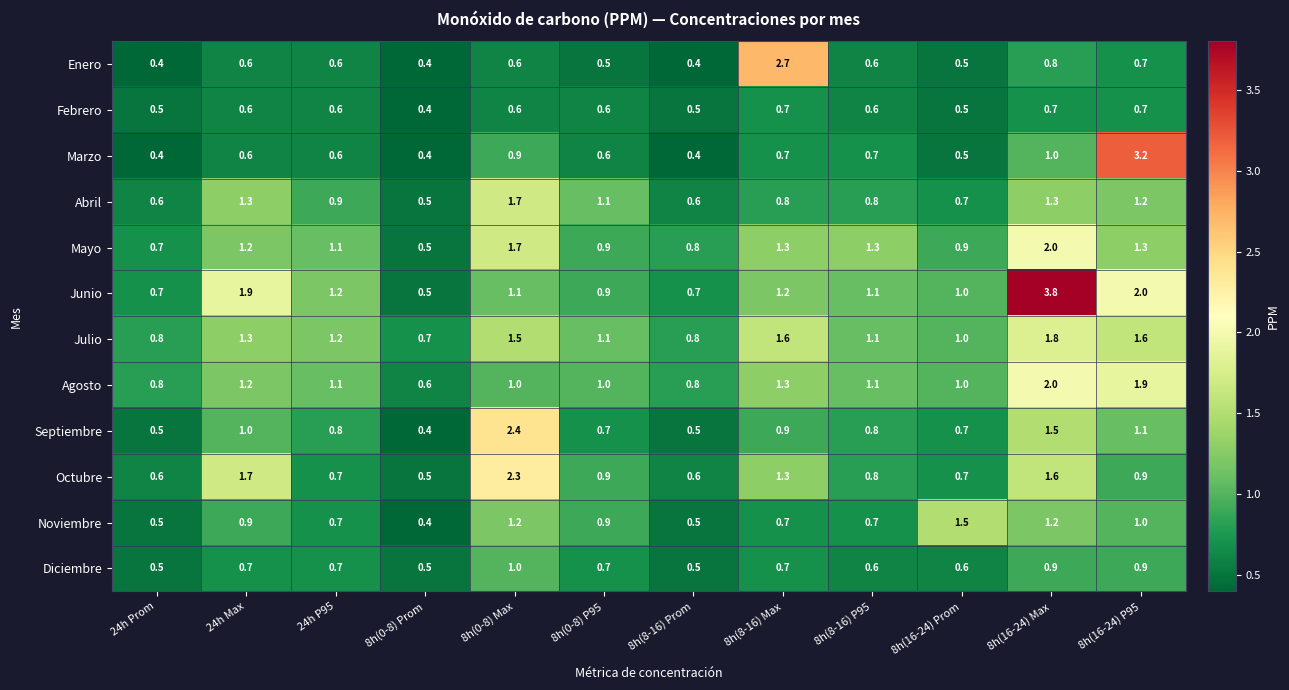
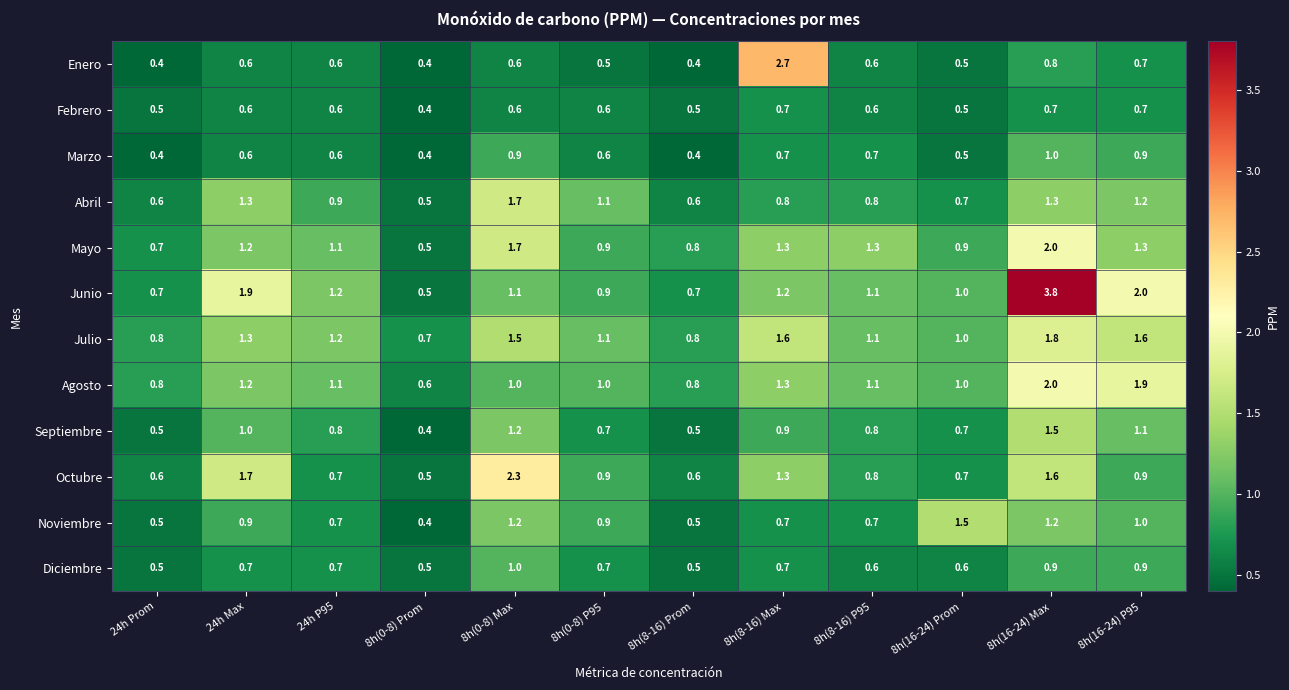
  {
    "Enero": {
      "24h Prom": 0.4,
      "24h Max": 0.6,
      "24h P95": 0.6,
      "8h(0-8) Prom": 0.4,
      "8h(0-8) Max": 0.6,
      "8h(0-8) P95": 0.5,
      "8h(8-16) Prom": 0.4,
      "8h(8-16) Max": 2.7,
      "8h(8-16) P95": 0.6,
      "8h(16-24) Prom": 0.5,
      "8h(16-24) Max": 0.8,
      "8h(16-24) P95": 0.7
    },
    "Febrero": {
      "24h Prom": 0.5,
      "24h Max": 0.6,
      "24h P95": 0.6,
      "8h(0-8) Prom": 0.4,
      "8h(0-8) Max": 0.6,
      "8h(0-8) P95": 0.6,
      "8h(8-16) Prom": 0.5,
      "8h(8-16) Max": 0.7,
      "8h(8-16) P95": 0.6,
      "8h(16-24) Prom": 0.5,
      "8h(16-24) Max": 0.7,
      "8h(16-24) P95": 0.7
    },
    "Marzo": {
      "24h Prom": 0.4,
      "24h Max": 0.6,
      "24h P95": 0.6,
      "8h(0-8) Prom": 0.4,
      "8h(0-8) Max": 0.9,
      "8h(0-8) P95": 0.6,
      "8h(8-16) Prom": 0.4,
      "8h(8-16) Max": 0.7,
      "8h(8-16) P95": 0.7,
      "8h(16-24) Prom": 0.5,
      "8h(16-24) Max": 1.0,
-     "8h(16-24) P95": 3.2
+     "8h(16-24) P95": 0.9
    },
    "Abril": {
      "24h Prom": 0.6,
      "24h Max": 1.3,
      "24h P95": 0.9,
      "8h(0-8) Prom": 0.5,
      "8h(0-8) Max": 1.7,
      "8h(0-8) P95": 1.1,
      "8h(8-16) Prom": 0.6,
      "8h(8-16) Max": 0.8,
      "8h(8-16) P95": 0.8,
      "8h(16-24) Prom": 0.7,
      "8h(16-24) Max": 1.3,
      "8h(16-24) P95": 1.2
    },
    "Mayo": {
      "24h Prom": 0.7,
      "24h Max": 1.2,
      "24h P95": 1.1,
      "8h(0-8) Prom": 0.5,
      "8h(0-8) Max": 1.7,
      "8h(0-8) P95": 0.9,
      "8h(8-16) Prom": 0.8,
      "8h(8-16) Max": 1.3,
      "8h(8-16) P95": 1.3,
      "8h(16-24) Prom": 0.9,
      "8h(16-24) Max": 2.0,
      "8h(16-24) P95": 1.3
    },
    "Junio": {
      "24h Prom": 0.7,
      "24h Max": 1.9,
      "24h P95": 1.2,
      "8h(0-8) Prom": 0.5,
      "8h(0-8) Max": 1.1,
      "8h(0-8) P95": 0.9,
      "8h(8-16) Prom": 0.7,
      "8h(8-16) Max": 1.2,
      "8h(8-16) P95": 1.1,
      "8h(16-24) Prom": 1.0,
      "8h(16-24) Max": 3.8,
      "8h(16-24) P95": 2.0
    },
    "Julio": {
      "24h Prom": 0.8,
      "24h Max": 1.3,
      "24h P95": 1.2,
      "8h(0-8) Prom": 0.7,
      "8h(0-8) Max": 1.5,
      "8h(0-8) P95": 1.1,
      "8h(8-16) Prom": 0.8,
      "8h(8-16) Max": 1.6,
      "8h(8-16) P95": 1.1,
      "8h(16-24) Prom": 1.0,
      "8h(16-24) Max": 1.8,
      "8h(16-24) P95": 1.6
    },
    "Agosto": {
      "24h Prom": 0.8,
      "24h Max": 1.2,
      "24h P95": 1.1,
      "8h(0-8) Prom": 0.6,
      "8h(0-8) Max": 1.0,
      "8h(0-8) P95": 1.0,
      "8h(8-16) Prom": 0.8,
      "8h(8-16) Max": 1.3,
      "8h(8-16) P95": 1.1,
      "8h(16-24) Prom": 1.0,
      "8h(16-24) Max": 2.0,
      "8h(16-24) P95": 1.9
    },
    "Septiembre": {
      "24h Prom": 0.5,
      "24h Max": 1.0,
      "24h P95": 0.8,
      "8h(0-8) Prom": 0.4,
-     "8h(0-8) Max": 2.4,
+     "8h(0-8) Max": 1.2,
      "8h(0-8) P95": 0.7,
      "8h(8-16) Prom": 0.5,
      "8h(8-16) Max": 0.9,
      "8h(8-16) P95": 0.8,
      "8h(16-24) Prom": 0.7,
      "8h(16-24) Max": 1.5,
      "8h(16-24) P95": 1.1
    },
    "Octubre": {
      "24h Prom": 0.6,
      "24h Max": 1.7,
      "24h P95": 0.7,
      "8h(0-8) Prom": 0.5,
      "8h(0-8) Max": 2.3,
      "8h(0-8) P95": 0.9,
      "8h(8-16) Prom": 0.6,
      "8h(8-16) Max": 1.3,
      "8h(8-16) P95": 0.8,
      "8h(16-24) Prom": 0.7,
      "8h(16-24) Max": 1.6,
      "8h(16-24) P95": 0.9
    },
    "Noviembre": {
      "24h Prom": 0.5,
      "24h Max": 0.9,
      "24h P95": 0.7,
      "8h(0-8) Prom": 0.4,
      "8h(0-8) Max": 1.2,
      "8h(0-8) P95": 0.9,
      "8h(8-16) Prom": 0.5,
      "8h(8-16) Max": 0.7,
      "8h(8-16) P95": 0.7,
      "8h(16-24) Prom": 1.5,
      "8h(16-24) Max": 1.2,
      "8h(16-24) P95": 1.0
    },
    "Diciembre": {
      "24h Prom": 0.5,
      "24h Max": 0.7,
      "24h P95": 0.7,
      "8h(0-8) Prom": 0.5,
      "8h(0-8) Max": 1.0,
      "8h(0-8) P95": 0.7,
      "8h(8-16) Prom": 0.5,
      "8h(8-16) Max": 0.7,
      "8h(8-16) P95": 0.6,
      "8h(16-24) Prom": 0.6,
      "8h(16-24) Max": 0.9,
      "8h(16-24) P95": 0.9
    }
  }
